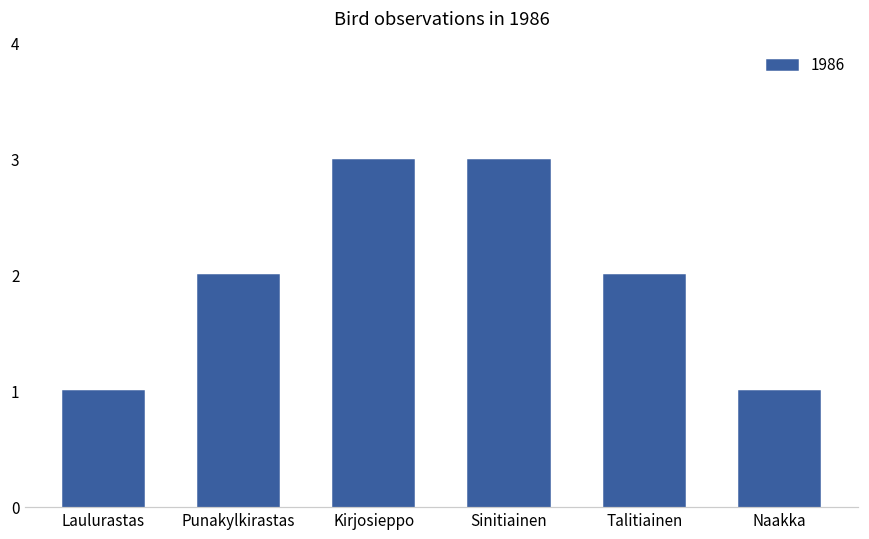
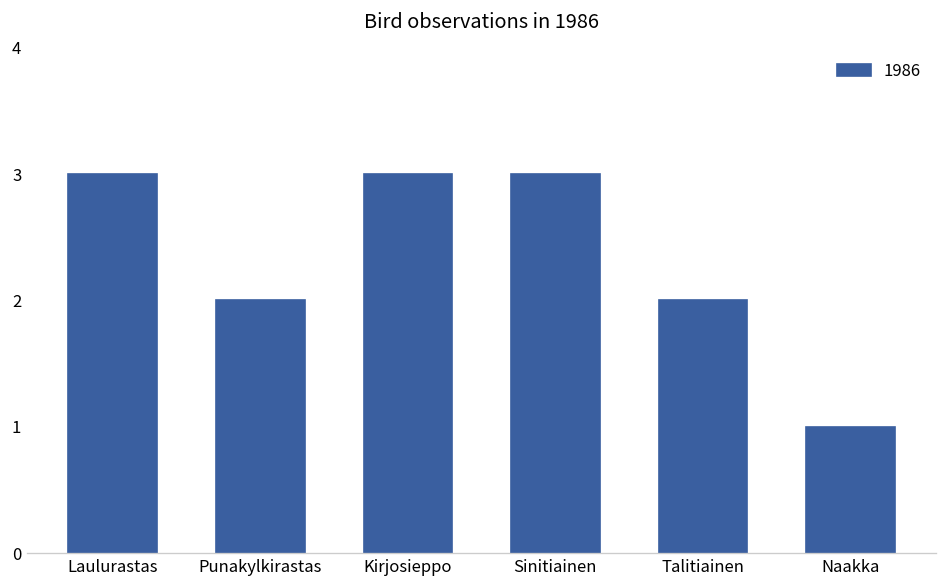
  {
-   "Laulurastas": 1,
+   "Laulurastas": 3,
    "Punakylkirastas": 2,
    "Kirjosieppo": 3,
    "Sinitiainen": 3,
    "Talitiainen": 2,
    "Naakka": 1
  }
